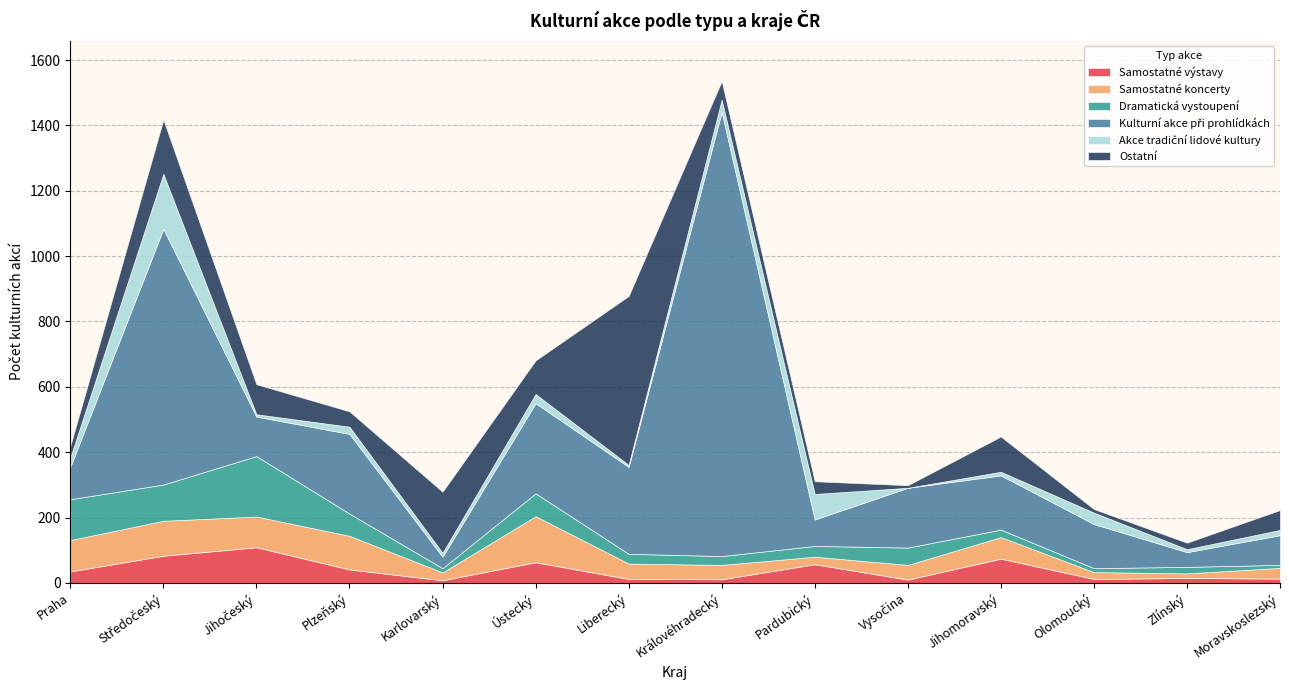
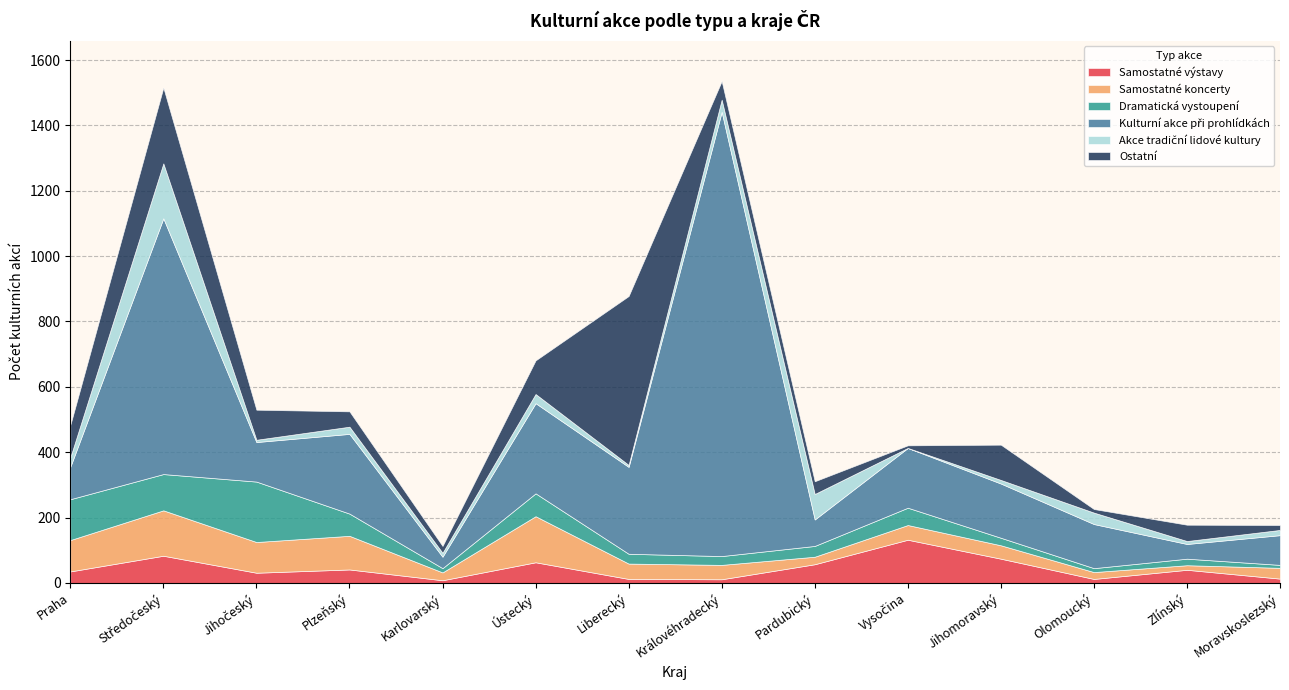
  {
    "Samostatné výstavy": {
      "Praha": 40,
      "Středočeský": 80,
-     "Jihočeský": 110,
+     "Jihočeský": 30,
      "Plzeňský": 40,
      "Karlovarský": 10,
      "Ústecký": 60,
      "Liberecký": 10,
      "Královéhradecký": 10,
      "Pardubický": 60,
-     "Vysočina": 10,
+     "Vysočina": 130,
      "Jihomoravský": 70,
      "Olomoucký": 10,
-     "Zlínský": 20,
+     "Zlínský": 40,
      "Moravskoslezský": 10
    },
    "Samostatné koncerty": {
      "Praha": 100,
-     "Středočeský": 110,
+     "Středočeský": 140,
      "Jihočeský": 90,
      "Plzeňský": 100,
      "Karlovarský": 20,
      "Ústecký": 140,
      "Liberecký": 50,
      "Královéhradecký": 40,
      "Pardubický": 20,
      "Vysočina": 50,
-     "Jihomoravský": 70,
+     "Jihomoravský": 40,
      "Olomoucký": 20,
      "Zlínský": 10,
      "Moravskoslezský": 30
    },
    "Akce tradiční lidové kultury": {
      "Praha": 30,
      "Středočeský": 170,
      "Plzeňský": 20,
      "Karlovarský": 10,
      "Ústecký": 30,
      "Královéhradecký": 40,
      "Pardubický": 80,
      "Jihomoravský": 10,
      "Olomoucký": 40,
      "Zlínský": 10,
      "Moravskoslezský": 20
    },
    "Ostatní": {
-     "Praha": 40,
-     "Středočeský": 170,
+     "Praha": 100,
+     "Středočeský": 230,
      "Jihočeský": 90,
      "Plzeňský": 50,
-     "Karlovarský": 190,
+     "Karlovarský": 20,
      "Ústecký": 100,
      "Liberecký": 520,
      "Královéhradecký": 60,
      "Pardubický": 40,
      "Vysočina": 10,
      "Jihomoravský": 110,
      "Olomoucký": 10,
-     "Zlínský": 20,
-     "Moravskoslezský": 60
+     "Zlínský": 50,
+     "Moravskoslezský": 20
    }
  }
